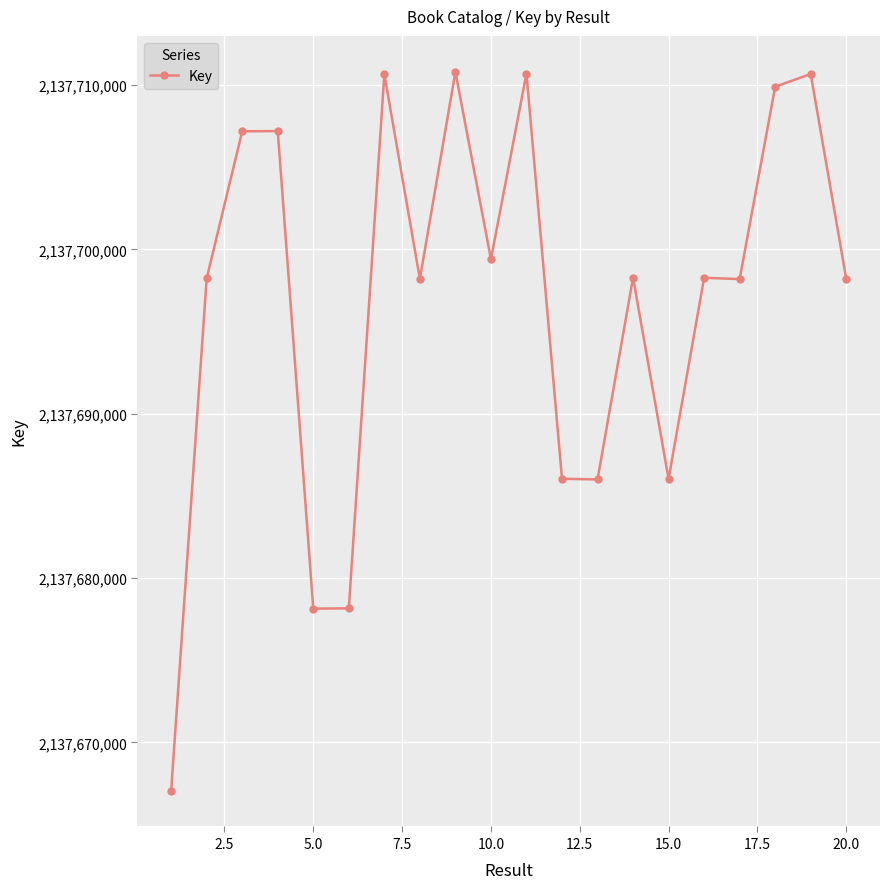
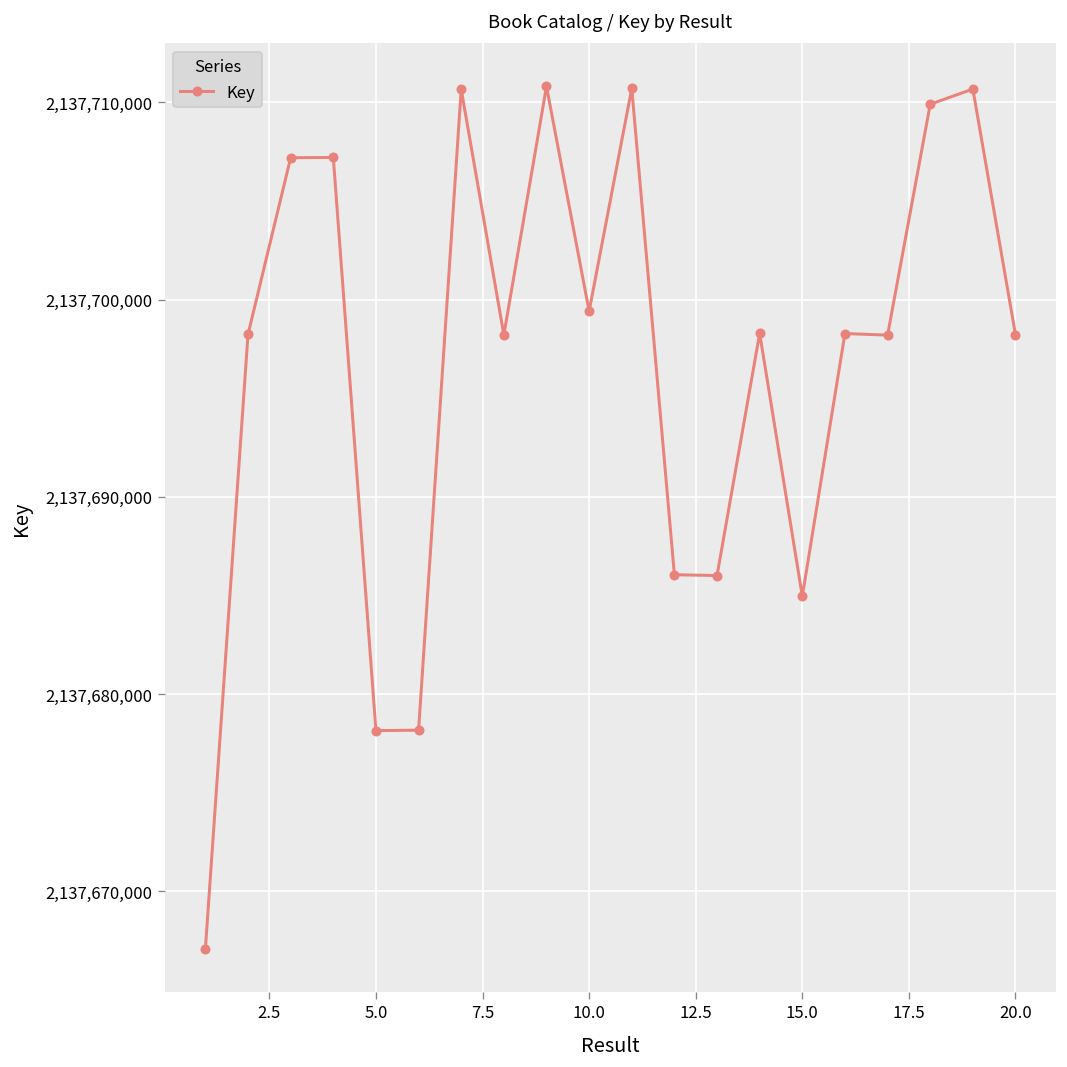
  {
    "5.0": "2,137,678,100",
    "10.0": "2,137,699,400",
-   "15.0": "2,137,686,000",
+   "15.0": "2,137,685,000",
    "20.0": "2,137,698,200"
  }
